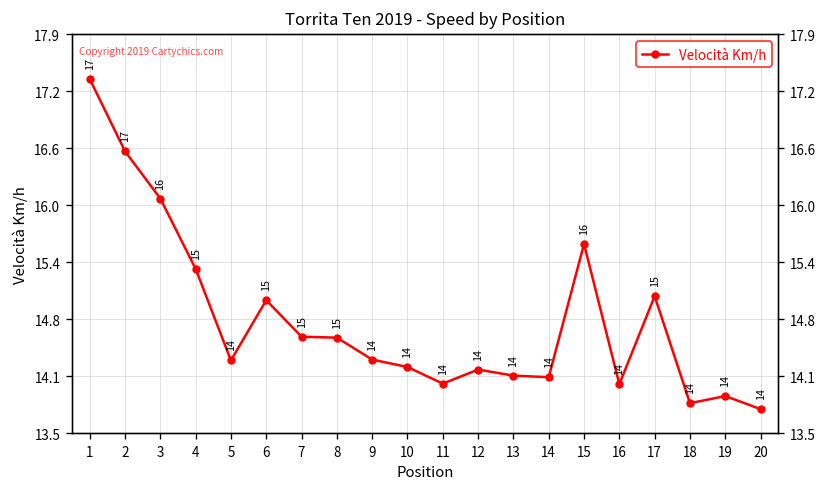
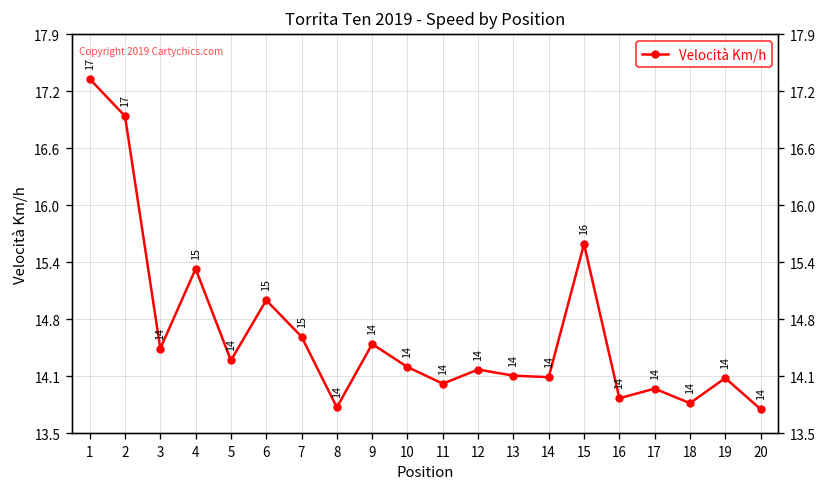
  {
    "1": 17,
-   "2": 16.6,
-   "3": 16,
+   "2": 17.0,
+   "3": 14,
    "4": 15,
    "5": 14,
    "6": 15,
    "7": 15,
-   "8": 15,
-   "9": 14.3,
+   "8": 14,
+   "9": 14.5,
    "10": 14,
    "11": 14,
    "12": 14,
    "13": 14,
    "14": 14,
    "15": 16,
-   "16": 14.0,
-   "17": 15,
+   "16": 13.9,
+   "17": 14,
    "18": 14,
-   "19": 13.9,
+   "19": 14.1,
    "20": 14
  }
